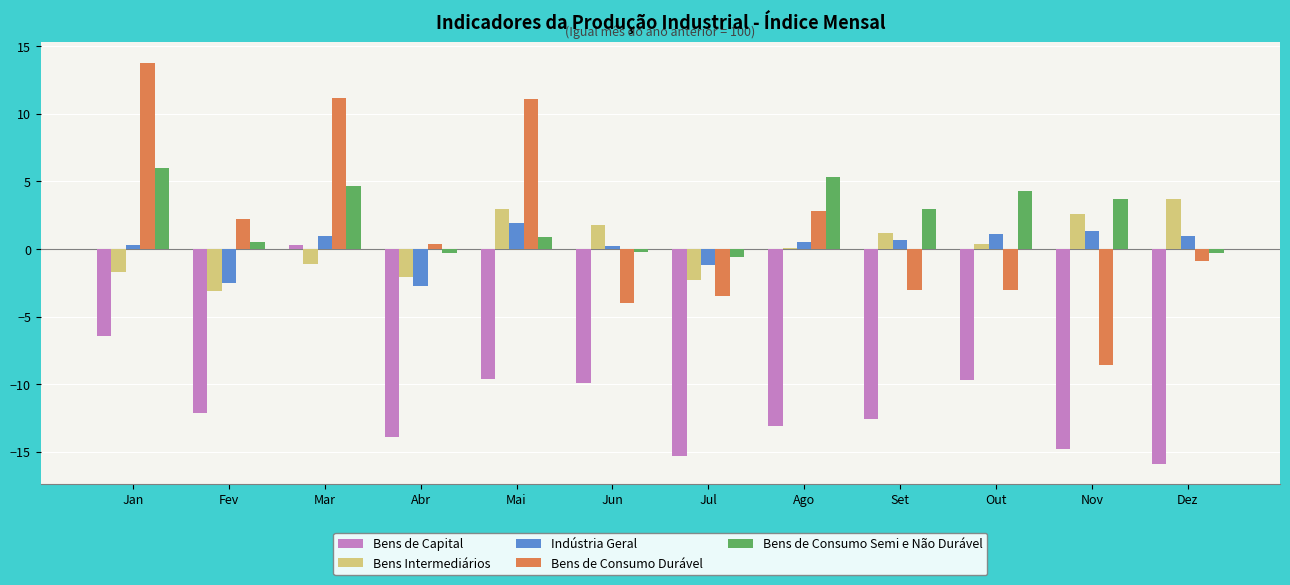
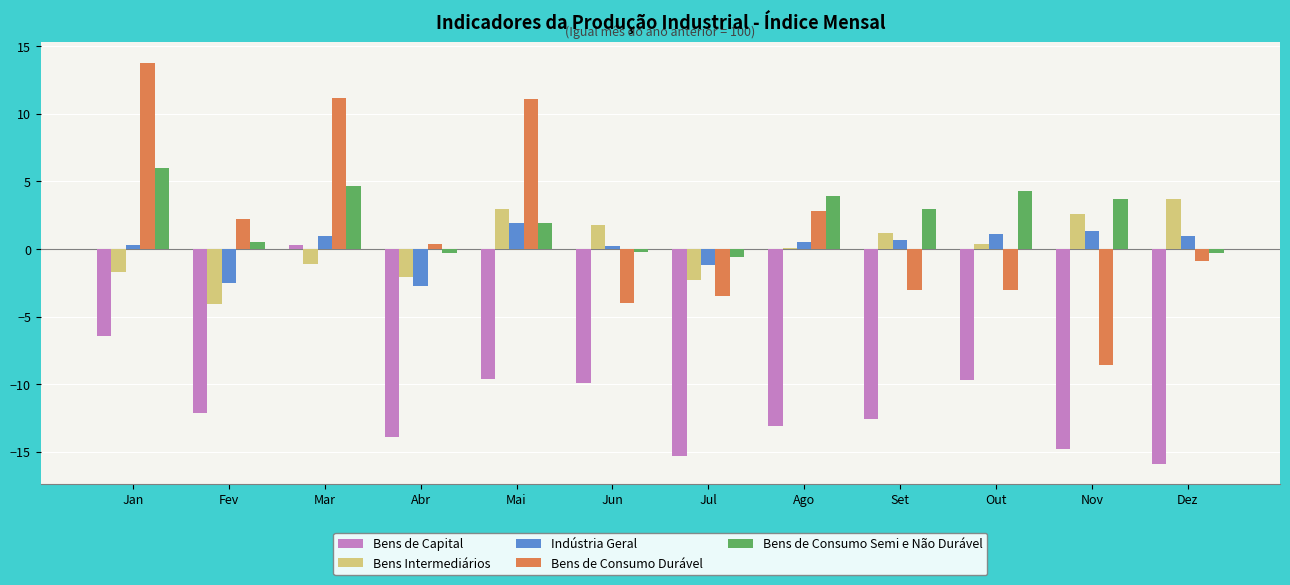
  {
    "Bens de Capital": {
      "Jan": -6.4,
      "Fev": -12.1,
      "Mar": 0.3,
      "Abr": -13.9,
      "Mai": -9.6,
      "Jun": -9.9,
      "Jul": -15.3,
      "Ago": -13.1,
      "Set": -12.6,
      "Out": -9.7,
      "Nov": -14.8,
      "Dez": -15.9
    },
    "Bens Intermediários": {
      "Jan": -1.7,
-     "Fev": -3.1,
+     "Fev": -4.1,
      "Mar": -1.1,
      "Abr": -2.1,
      "Mai": 3.0,
      "Jun": 1.8,
      "Jul": -2.3,
      "Set": 1.2,
      "Out": 0.4,
      "Nov": 2.6,
      "Dez": 3.7
    },
    "Indústria Geral": {
      "Jan": 0.3,
      "Fev": -2.5,
      "Mar": 1.0,
      "Abr": -2.7,
      "Mai": 1.9,
      "Jun": 0.2,
      "Jul": -1.2,
      "Ago": 0.5,
      "Set": 0.7,
      "Out": 1.1,
      "Nov": 1.3,
      "Dez": 1.0
    },
    "Bens de Consumo Durável": {
      "Jan": 13.8,
      "Fev": 2.2,
      "Mar": 11.2,
      "Abr": 0.4,
      "Mai": 11.1,
      "Jun": -4.0,
      "Jul": -3.5,
      "Ago": 2.8,
      "Set": -3.0,
      "Out": -3.0,
      "Nov": -8.6,
      "Dez": -0.9
    },
    "Bens de Consumo Semi e Não Durável": {
      "Jan": 6.0,
      "Fev": 0.5,
      "Mar": 4.7,
      "Abr": -0.3,
-     "Mai": 0.9,
+     "Mai": 1.9,
      "Jun": -0.2,
      "Jul": -0.6,
-     "Ago": 5.3,
+     "Ago": 3.9,
      "Set": 3.0,
      "Out": 4.3,
      "Nov": 3.7,
      "Dez": -0.3
    }
  }
